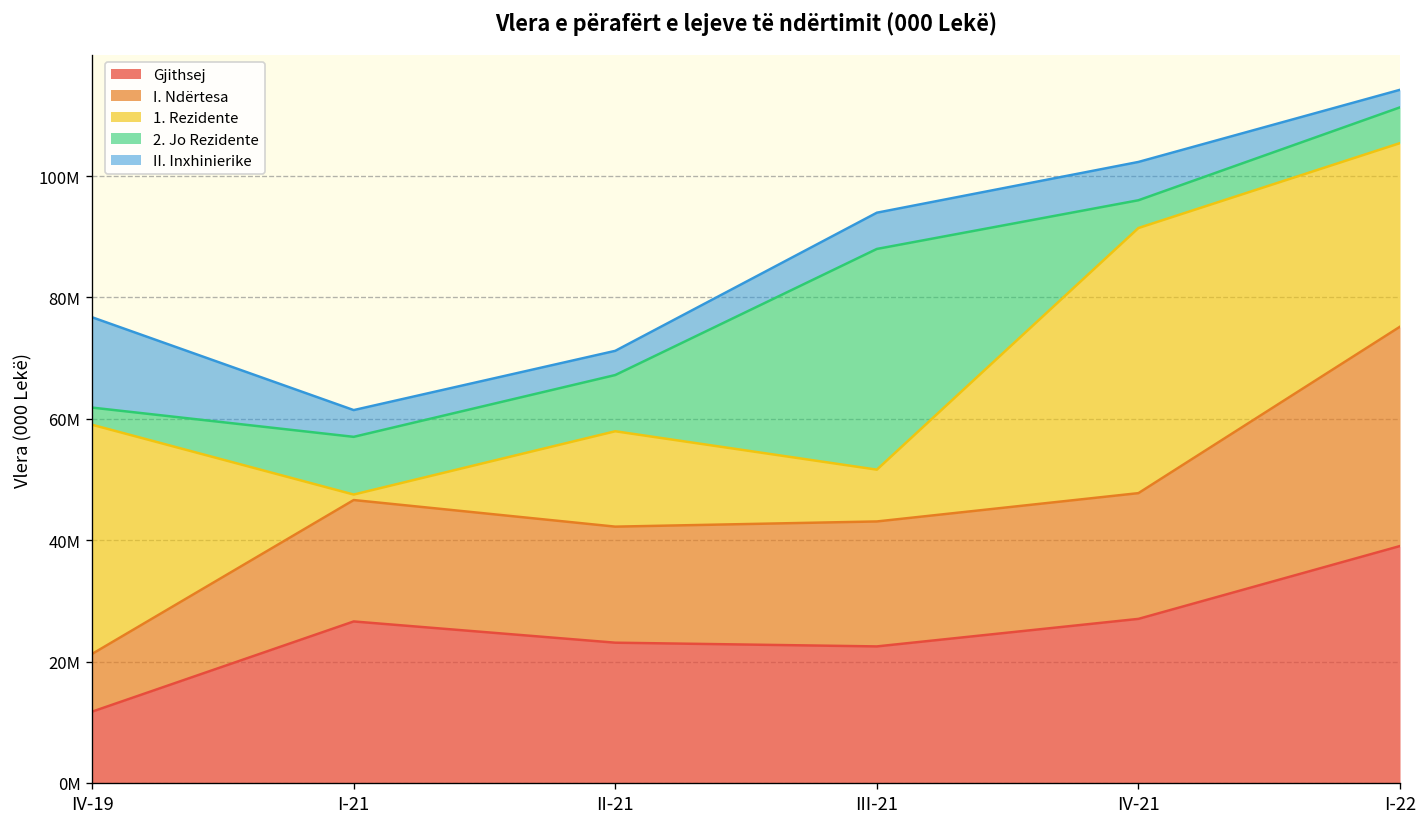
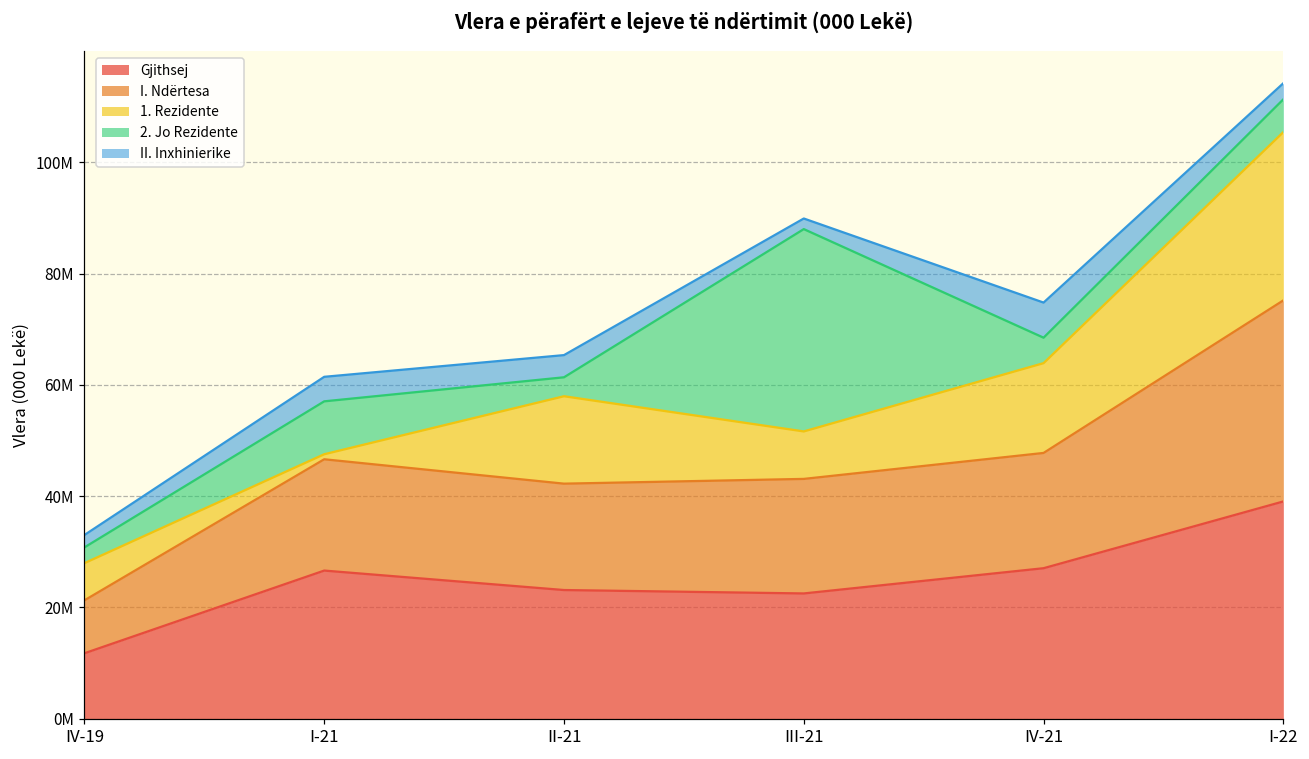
  {
    "1. Rezidente": {
-     "IV-19": 38000000,
+     "IV-19": 7000000,
      "I-21": 1000000,
      "II-21": 16000000,
      "III-21": 9000000,
-     "IV-21": 44000000,
+     "IV-21": 16000000,
      "I-22": 30000000
    },
    "2. Jo Rezidente": {
      "IV-19": 3000000,
      "I-21": 10000000,
-     "II-21": 9000000,
+     "II-21": 3000000,
      "III-21": 36000000,
      "IV-21": 5000000,
      "I-22": 6000000
    },
    "II. Inxhinierike": {
-     "IV-19": 15000000,
+     "IV-19": 2000000,
      "I-21": 4000000,
      "II-21": 4000000,
-     "III-21": 6000000,
+     "III-21": 2000000,
      "IV-21": 6000000,
      "I-22": 3000000
    }
  }
